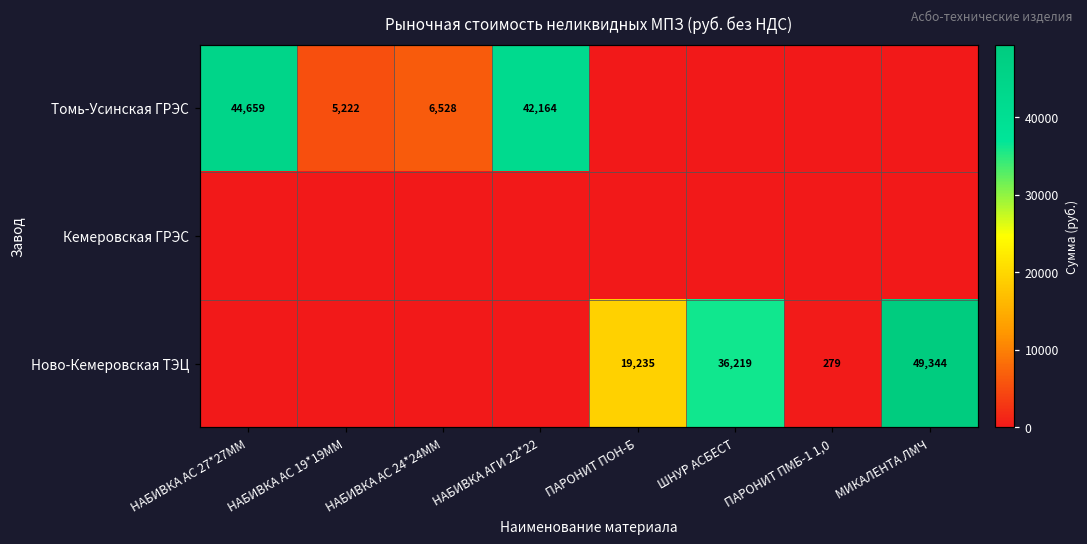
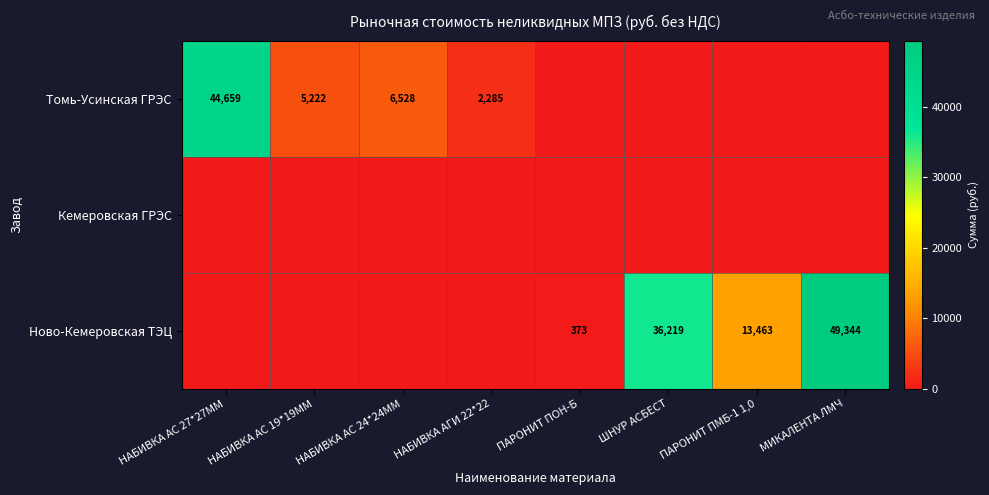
  {
    "Томь-Усинская ГРЭС": {
      "НАБИВКА АС 27*27ММ": "44,659",
      "НАБИВКА АС 19*19ММ": "5,222",
      "НАБИВКА АС 24*24ММ": "6,528",
-     "НАБИВКА АГИ 22*22": "42,164"
+     "НАБИВКА АГИ 22*22": "2,285"
    },
    "Ново-Кемеровская ТЭЦ": {
-     "ПАРОНИТ ПОН-Б": "19,235",
+     "ПАРОНИТ ПОН-Б": "373",
      "ШНУР АСБЕСТ": "36,219",
-     "ПАРОНИТ ПМБ-1 1,0": "279",
+     "ПАРОНИТ ПМБ-1 1,0": "13,463",
      "МИКАЛЕНТА ЛМЧ": "49,344"
    }
  }
